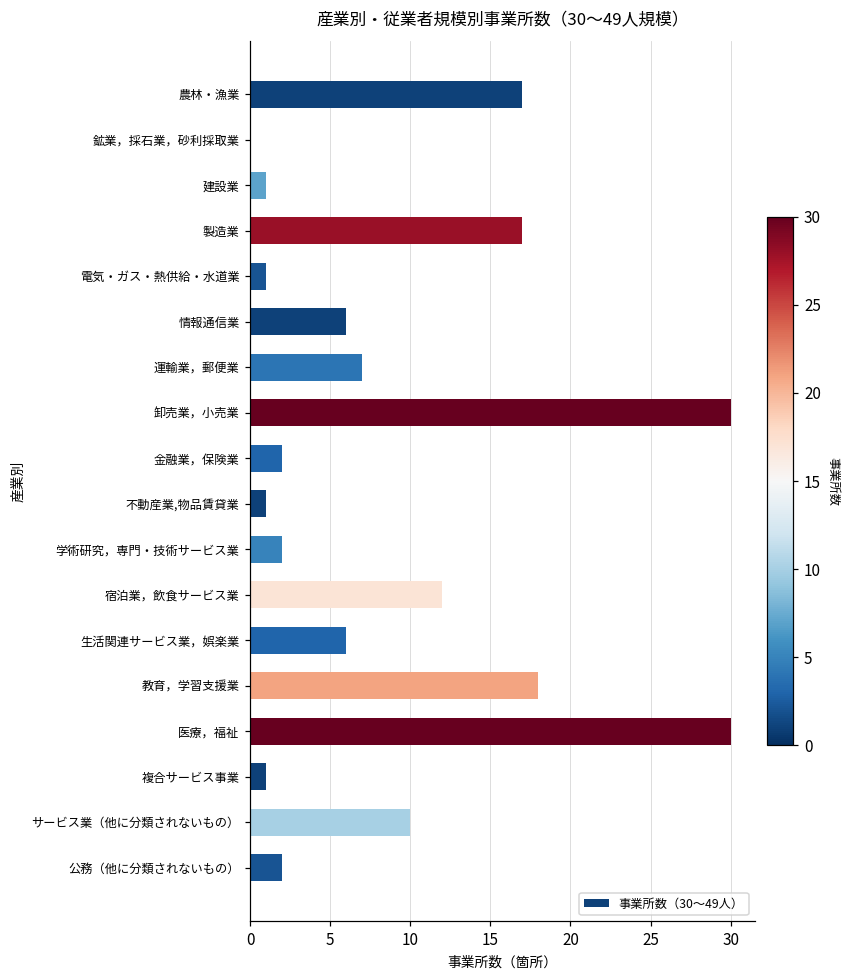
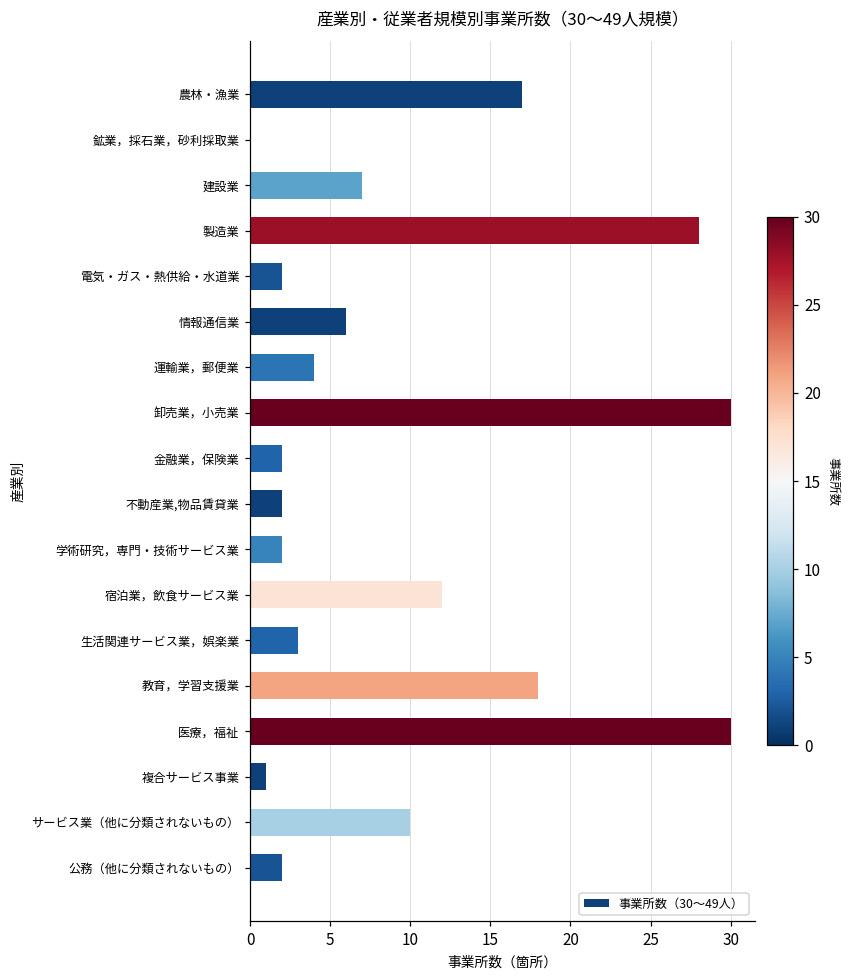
  {
    "農林・漁業": 17,
    "鉱業，採石業，砂利採取業": 0,
-   "建設業": 1,
-   "製造業": 17,
-   "電気・ガス・熱供給・水道業": 1,
+   "建設業": 7,
+   "製造業": 28,
+   "電気・ガス・熱供給・水道業": 2,
    "情報通信業": 6,
-   "運輸業，郵便業": 7,
+   "運輸業，郵便業": 4,
    "卸売業，小売業": 30,
    "金融業，保険業": 2,
-   "不動産業,物品賃貸業": 1,
+   "不動産業,物品賃貸業": 2,
    "学術研究，専門・技術サービス業": 2,
    "宿泊業，飲食サービス業": 12,
-   "生活関連サービス業，娯楽業": 6,
+   "生活関連サービス業，娯楽業": 3,
    "教育，学習支援業": 18,
    "医療，福祉": 30,
    "複合サービス事業": 1,
    "サービス業（他に分類されないもの）": 10,
    "公務（他に分類されないもの）": 2
  }
